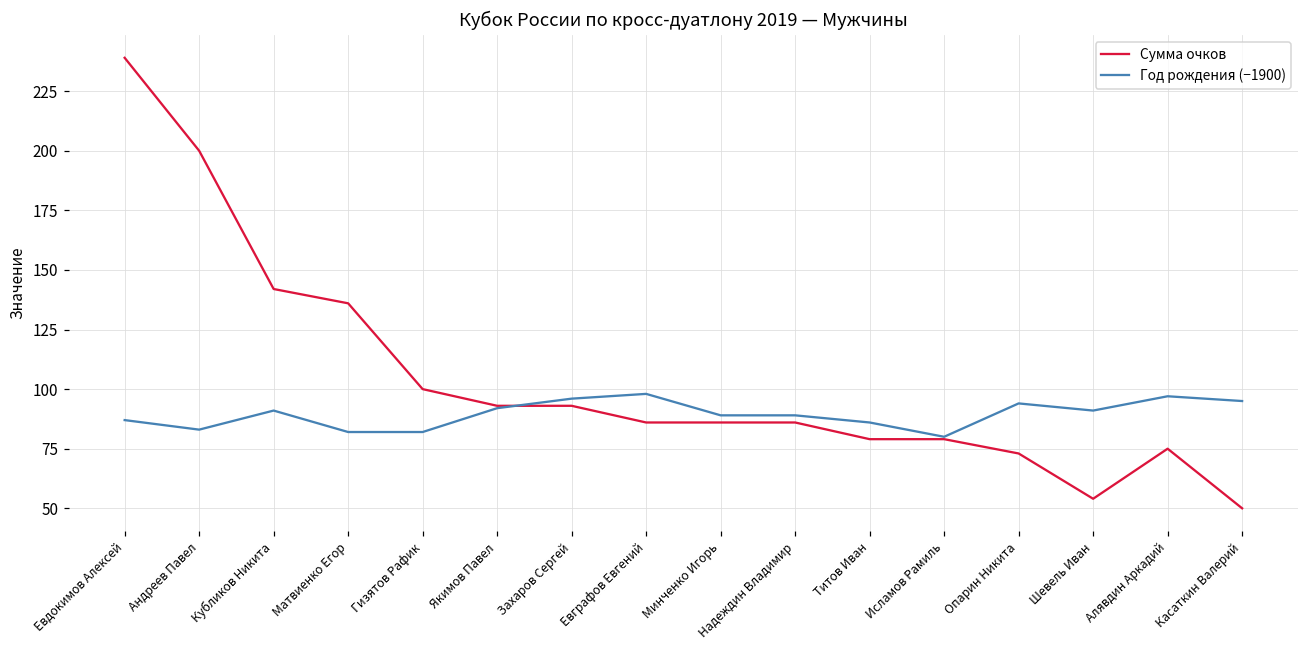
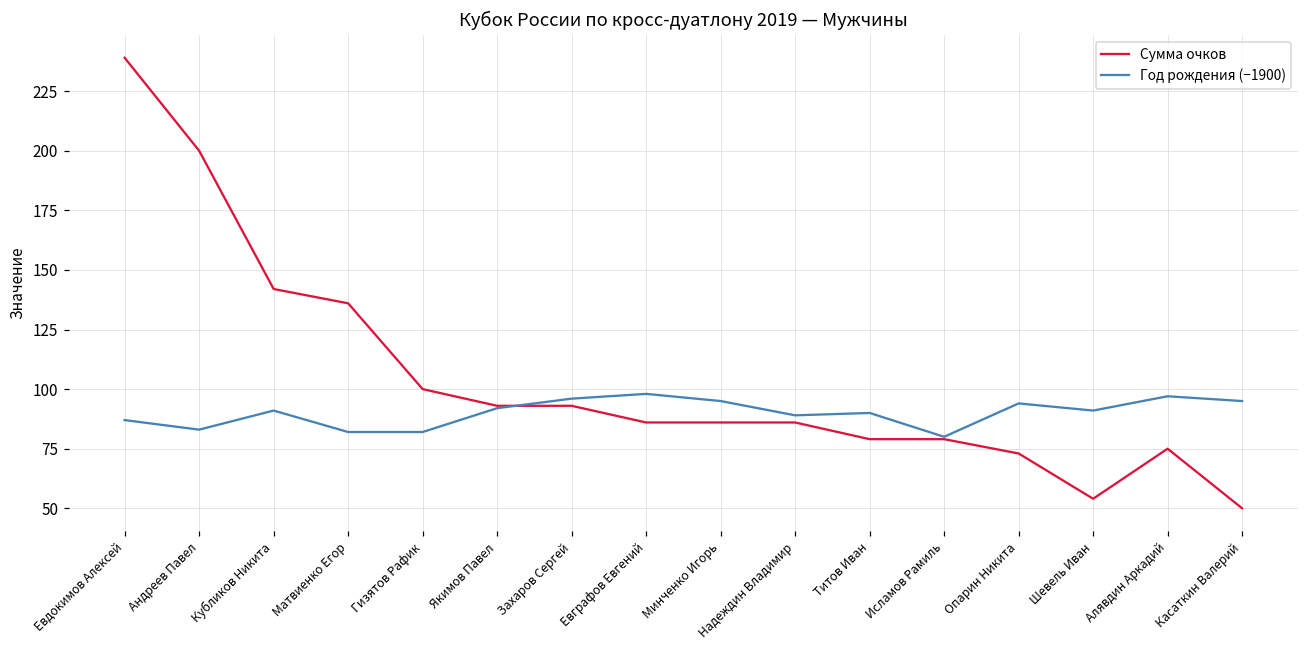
  {
    "Сумма очков": {
      "Евдокимов Алексей": 239,
      "Андреев Павел": 200,
      "Кубликов Никита": 142,
      "Матвиенко Егор": 136,
      "Гизятов Рафик": 100,
      "Захаров Сергей": 93,
      "Евграфов Евгений": 86,
      "Минченко Игорь": 86,
      "Надеждин Владимир": 86,
      "Титов Иван": 79,
      "Опарин Никита": 73,
      "Шевель Иван": 54,
      "Алявдин Аркадий": 75,
      "Касаткин Валерий": 50
    },
    "Год рождения (−1900)": {
      "Евдокимов Алексей": 87,
      "Андреев Павел": 83,
      "Кубликов Никита": 91,
      "Матвиенко Егор": 82,
      "Гизятов Рафик": 82,
      "Захаров Сергей": 96,
      "Евграфов Евгений": 98,
-     "Минченко Игорь": 89,
+     "Минченко Игорь": 95,
      "Надеждин Владимир": 89,
-     "Титов Иван": 86,
+     "Титов Иван": 90,
      "Опарин Никита": 94,
      "Шевель Иван": 91,
      "Алявдин Аркадий": 97,
      "Касаткин Валерий": 95
    }
  }
